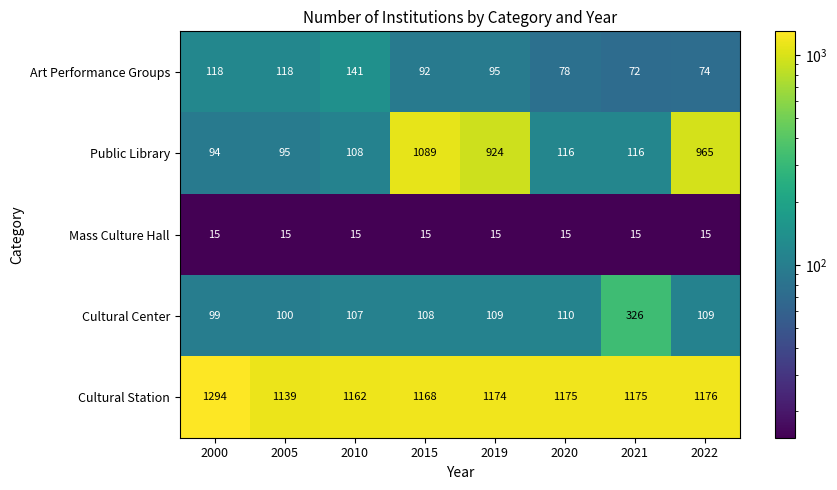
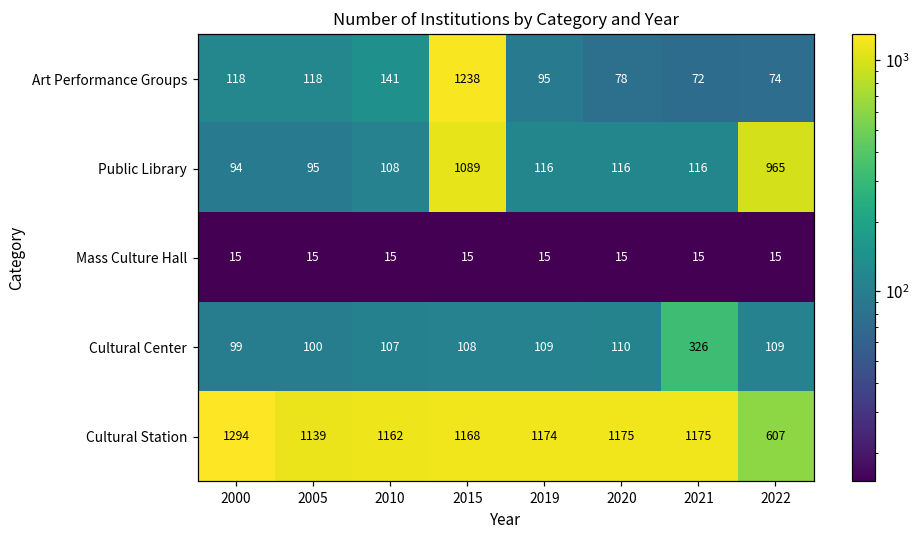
  {
    "Art Performance Groups": {
      "2000": 118,
      "2005": 118,
      "2010": 141,
-     "2015": 92,
+     "2015": 1238,
      "2019": 95,
      "2020": 78,
      "2021": 72,
      "2022": 74
    },
    "Public Library": {
      "2000": 94,
      "2005": 95,
      "2010": 108,
      "2015": 1089,
-     "2019": 924,
+     "2019": 116,
      "2020": 116,
      "2021": 116,
      "2022": 965
    },
    "Mass Culture Hall": {
      "2000": 15,
      "2005": 15,
      "2010": 15,
      "2015": 15,
      "2019": 15,
      "2020": 15,
      "2021": 15,
      "2022": 15
    },
    "Cultural Center": {
      "2000": 99,
      "2005": 100,
      "2010": 107,
      "2015": 108,
      "2019": 109,
      "2020": 110,
      "2021": 326,
      "2022": 109
    },
    "Cultural Station": {
      "2000": 1294,
      "2005": 1139,
      "2010": 1162,
      "2015": 1168,
      "2019": 1174,
      "2020": 1175,
      "2021": 1175,
-     "2022": 1176
+     "2022": 607
    }
  }
